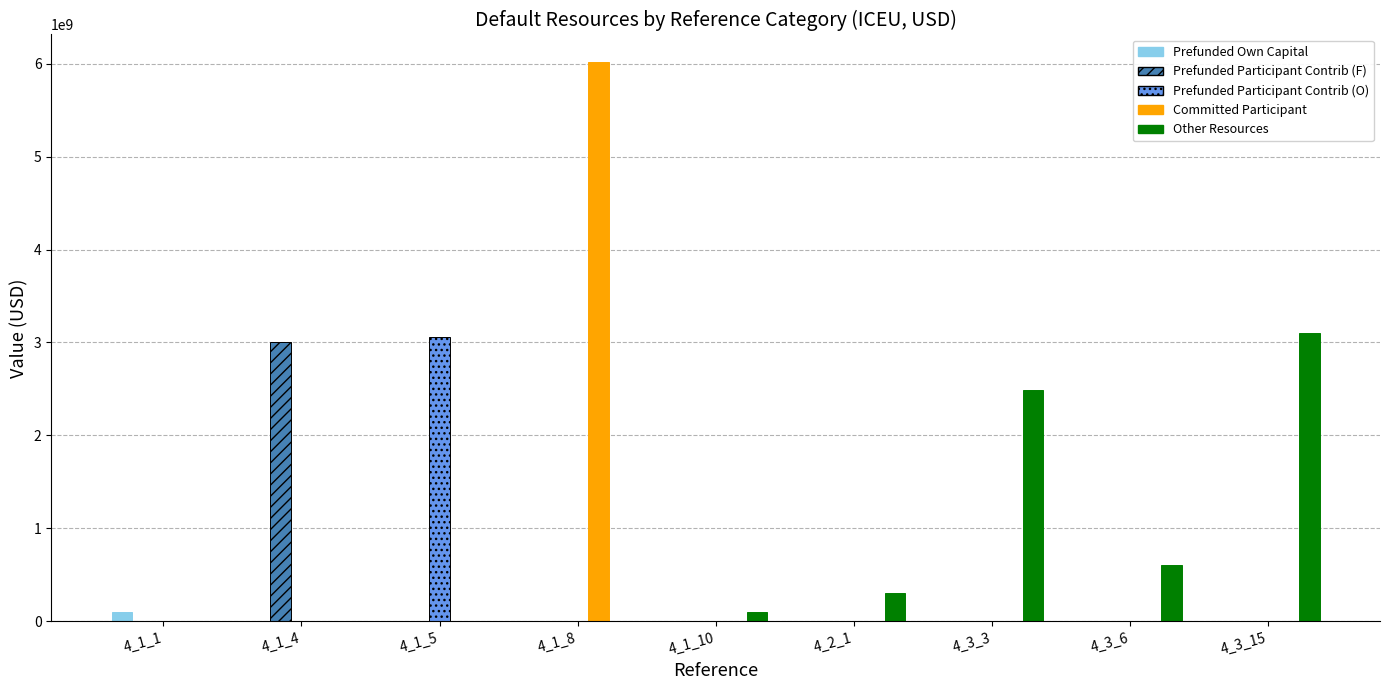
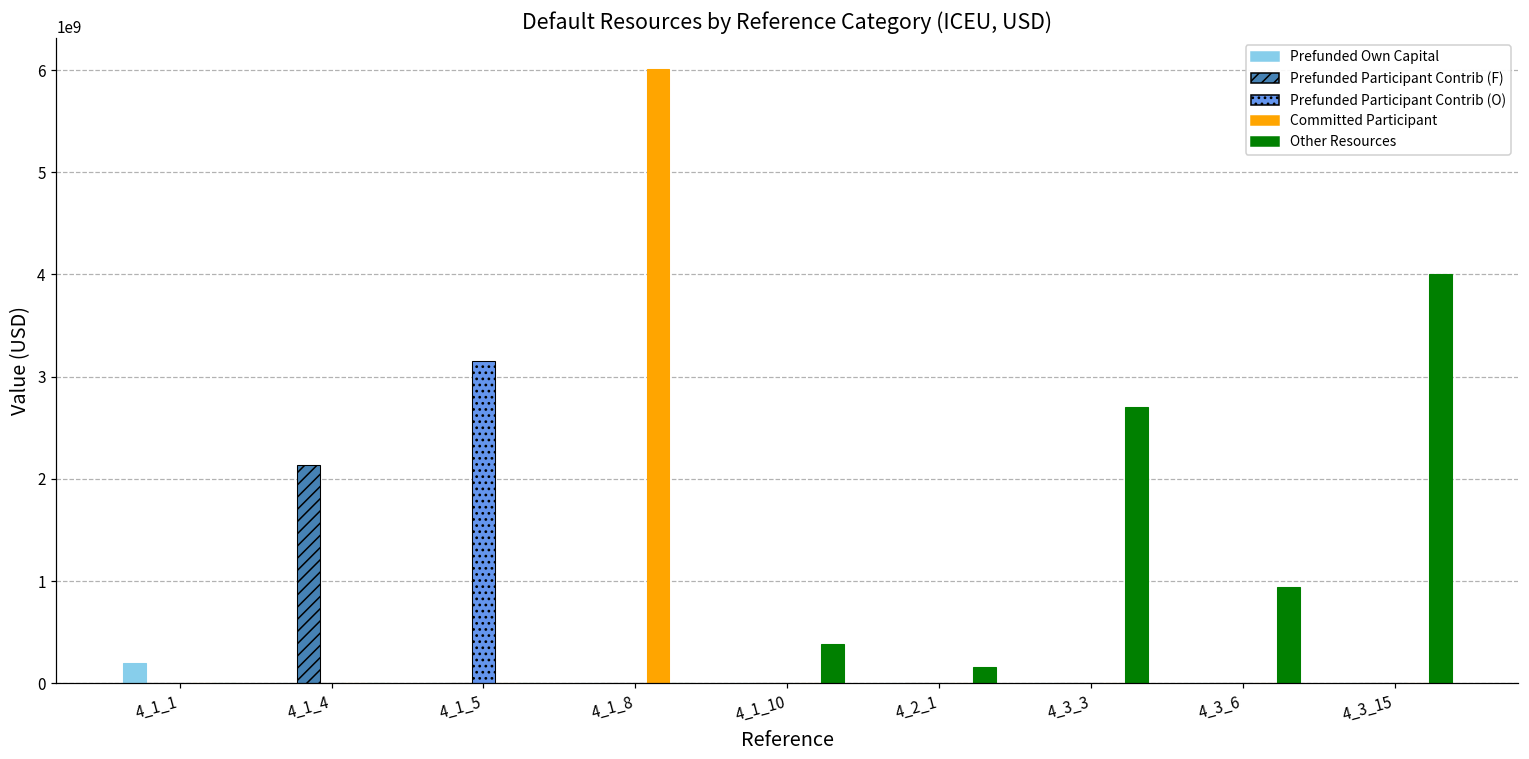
  {
    "Prefunded Own Capital": {
-     "4_1_1": 100000000,
+     "4_1_1": 200000000,
      "4_1_4": 0,
      "4_1_5": 0,
      "4_1_8": 0,
      "4_1_10": 0,
      "4_2_1": 0,
      "4_3_3": 0,
      "4_3_6": 0,
      "4_3_15": 0
    },
    "Prefunded Participant Contrib (F)": {
      "4_1_1": 0,
-     "4_1_4": 3000000000,
+     "4_1_4": 2100000000,
      "4_1_5": 0,
      "4_1_8": 0,
      "4_1_10": 0,
      "4_2_1": 0,
      "4_3_3": 0,
      "4_3_6": 0,
      "4_3_15": 0
    },
    "Prefunded Participant Contrib (O)": {
      "4_1_1": 0,
      "4_1_4": 0,
-     "4_1_5": 3100000000,
+     "4_1_5": 3200000000,
      "4_1_8": 0,
      "4_1_10": 0,
      "4_2_1": 0,
      "4_3_3": 0,
      "4_3_6": 0,
      "4_3_15": 0
    },
    "Committed Participant": {
      "4_1_1": 0,
      "4_1_4": 0,
      "4_1_5": 0,
      "4_1_8": 6000000000,
      "4_1_10": 0,
      "4_2_1": 0,
      "4_3_3": 0,
      "4_3_6": 0,
      "4_3_15": 0
    },
    "Other Resources": {
      "4_1_1": 0,
      "4_1_4": 0,
      "4_1_5": 0,
      "4_1_8": 0,
-     "4_1_10": 100000000,
-     "4_2_1": 300000000,
-     "4_3_3": 2500000000,
-     "4_3_6": 600000000,
-     "4_3_15": 3100000000
+     "4_1_10": 400000000,
+     "4_2_1": 200000000,
+     "4_3_3": 2700000000,
+     "4_3_6": 900000000,
+     "4_3_15": 4000000000
    }
  }
